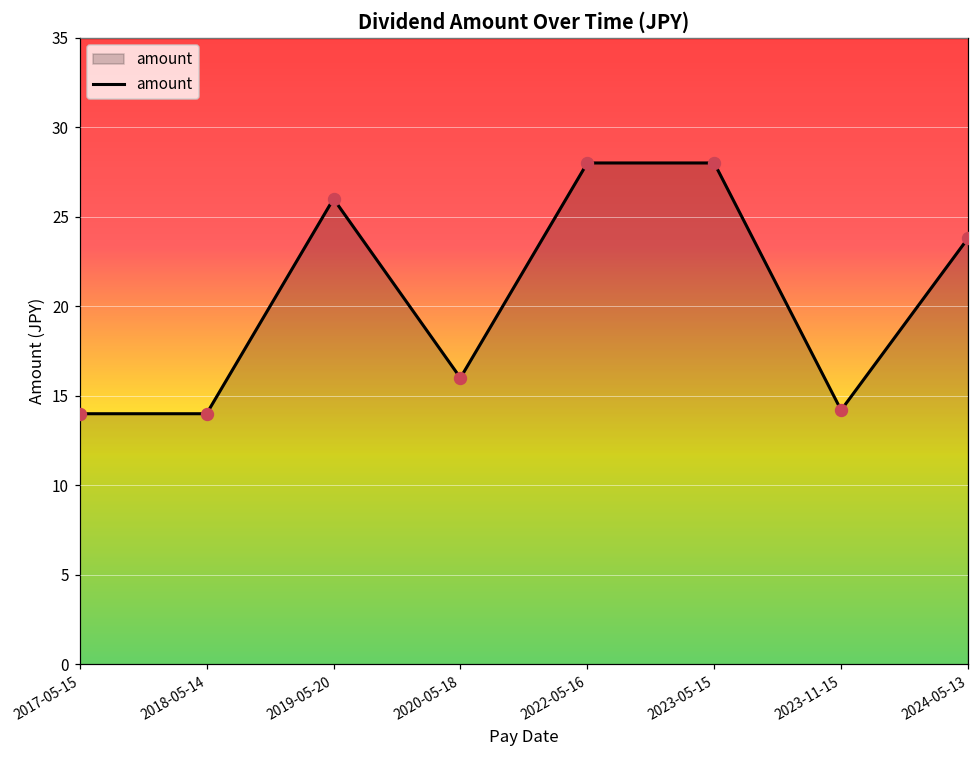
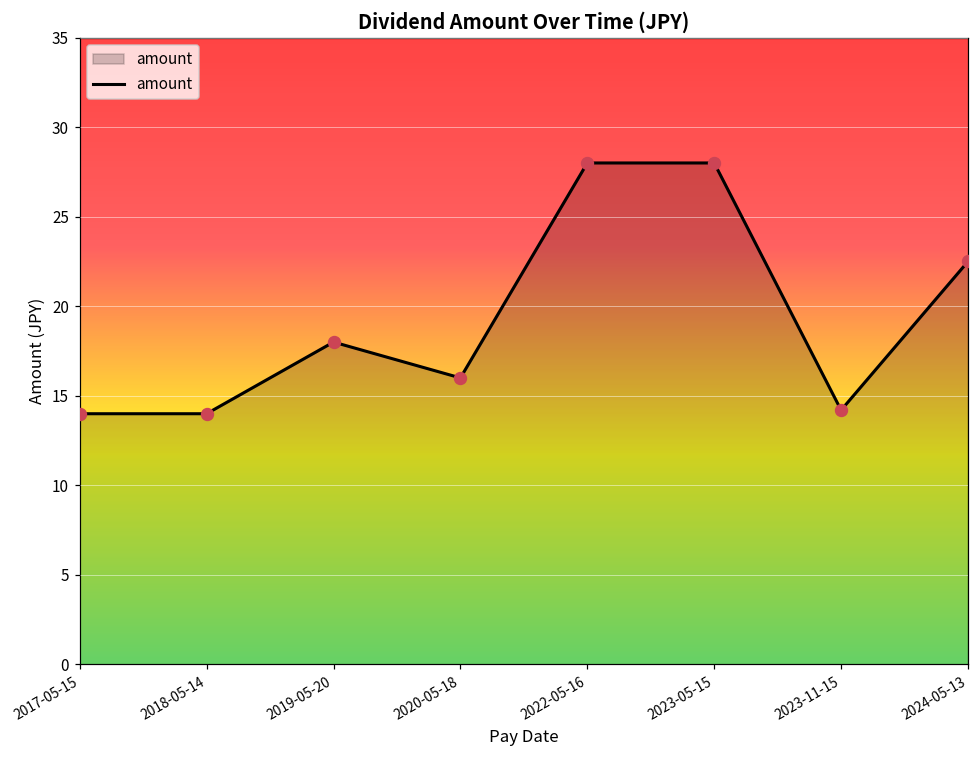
  {
    "2017-05-15": 14.0,
    "2018-05-14": 14.0,
-   "2019-05-20": 26,
+   "2019-05-20": 18,
    "2020-05-18": 16.0,
    "2022-05-16": 28.0,
    "2023-05-15": 28.0,
    "2023-11-15": 14.2,
-   "2024-05-13": 23.8
+   "2024-05-13": 22.5
  }
